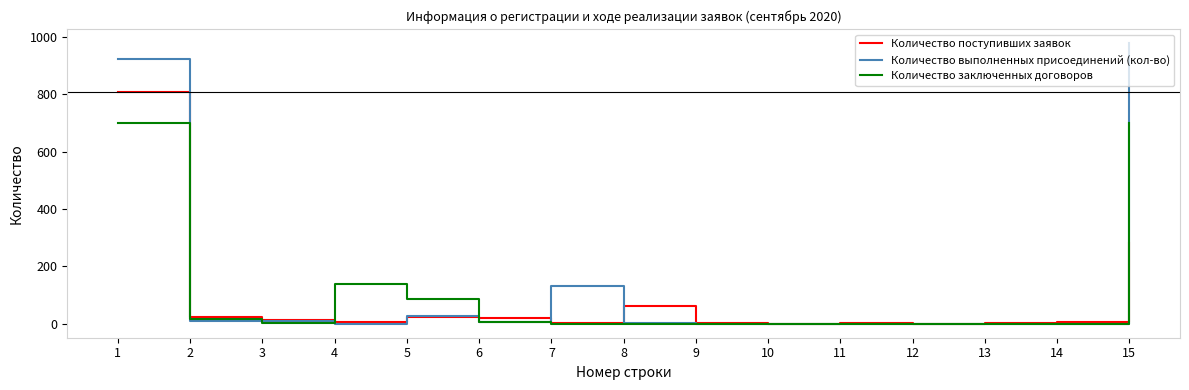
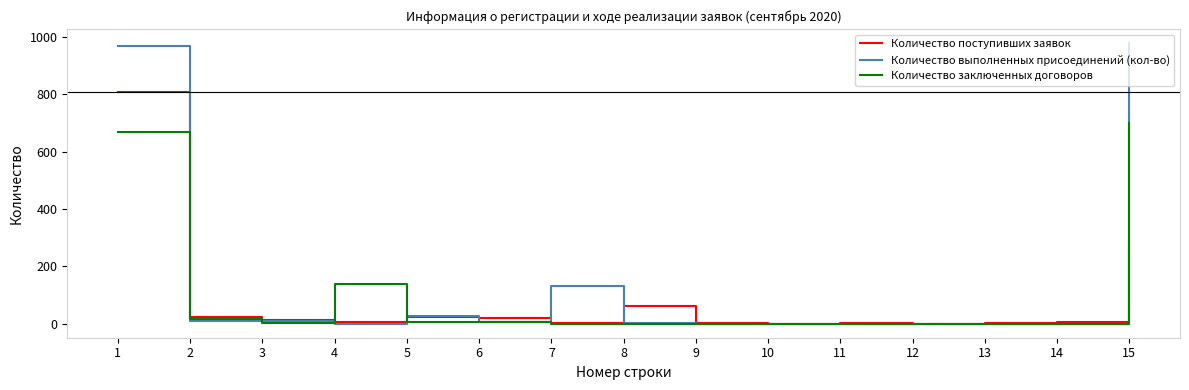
  {
    "Количество поступивших заявок": {
      "1": 810,
      "6": 20,
      "8": 60,
      "15": 280
    },
    "Количество выполненных присоединений (кол-во)": {
-     "1": 920,
+     "1": 970,
      "7": 130
    },
    "Количество заключенных договоров": {
-     "1": 700,
+     "1": 670,
      "4": 140,
-     "5": 90,
+     "5": 10,
      "15": 700
    }
  }
